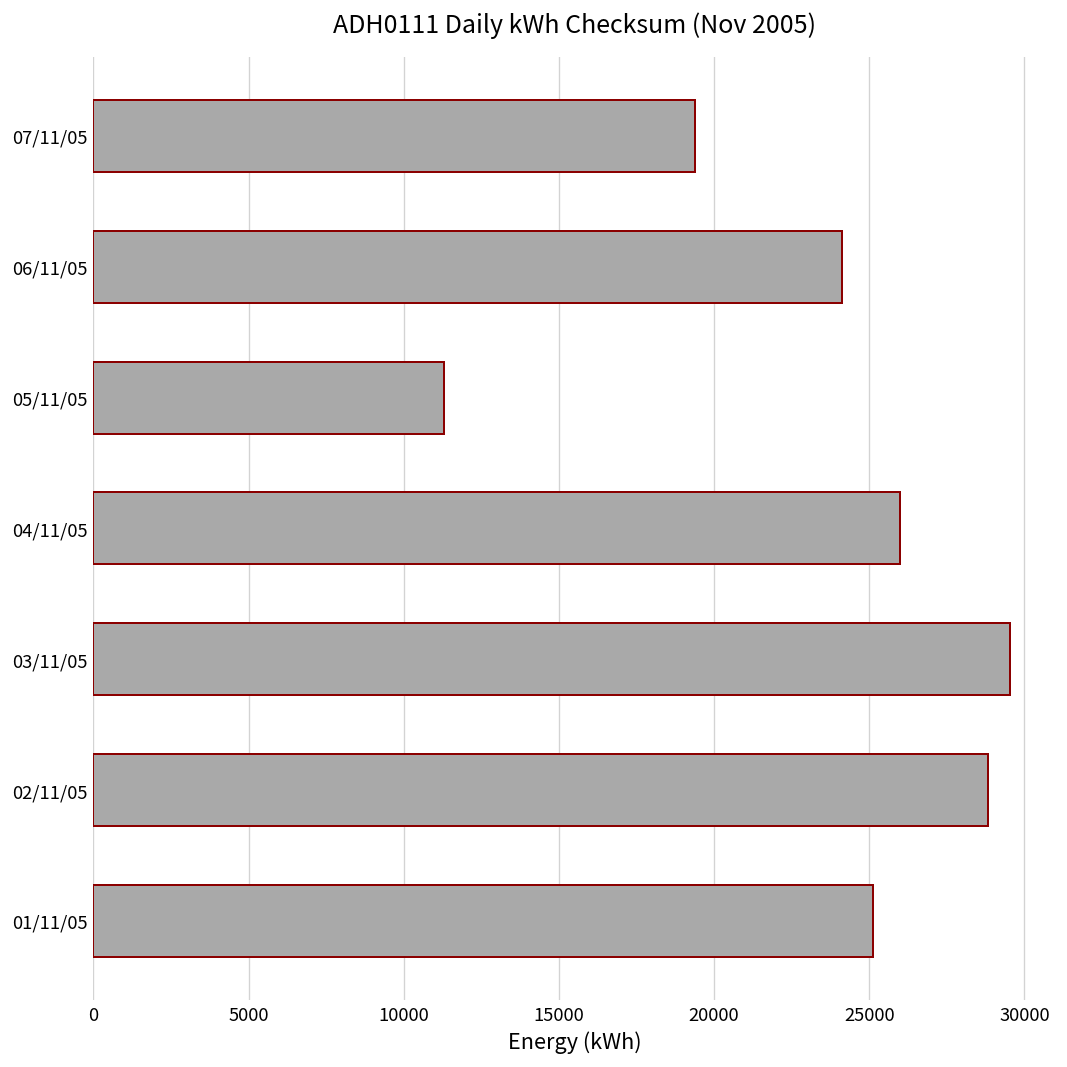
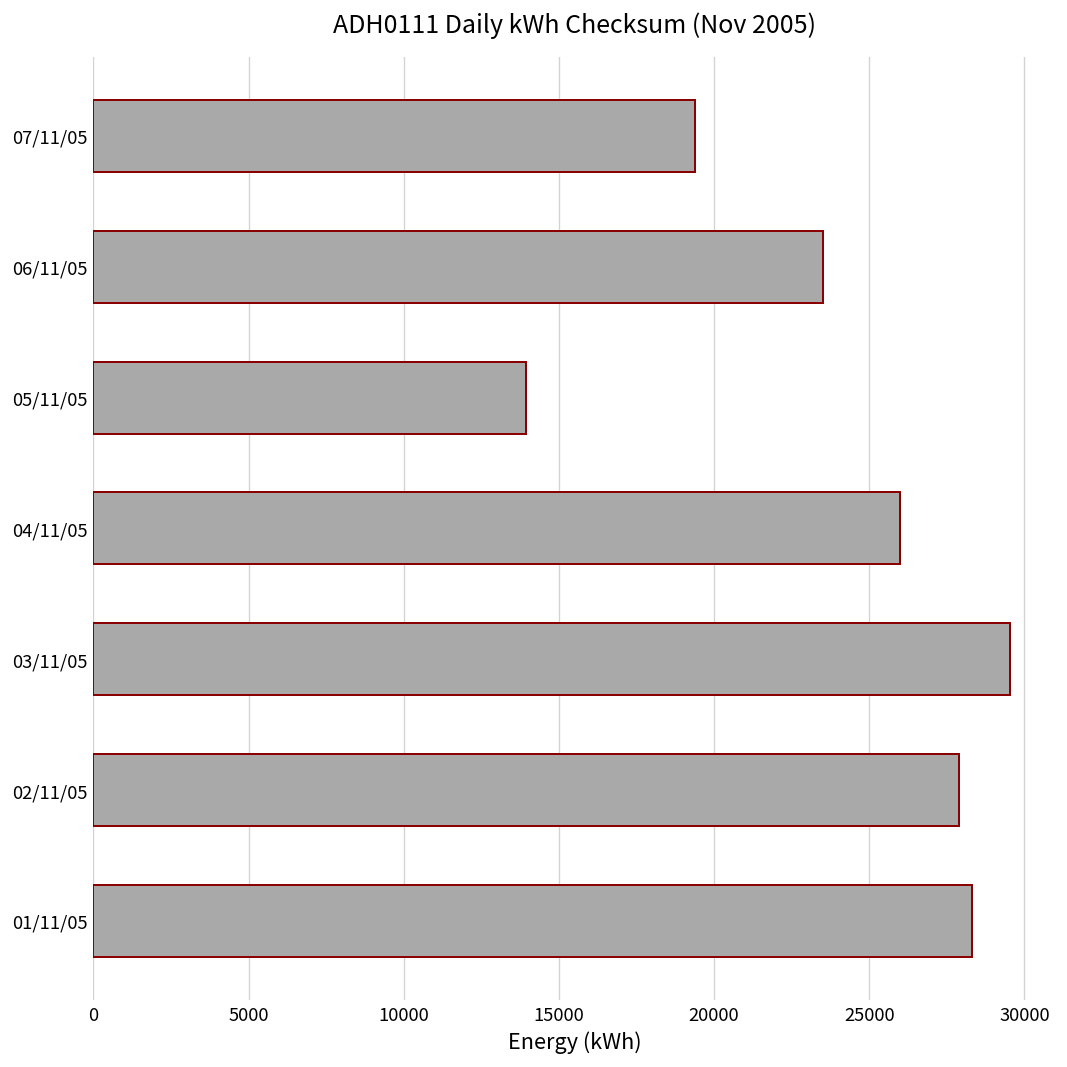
  {
    "07/11/05": 19400,
-   "06/11/05": 24100,
-   "05/11/05": 11300,
+   "06/11/05": 23500,
+   "05/11/05": 14000,
    "04/11/05": 26000,
    "03/11/05": 29500,
-   "02/11/05": 28800,
-   "01/11/05": 25100
+   "02/11/05": 27900,
+   "01/11/05": 28300
  }
